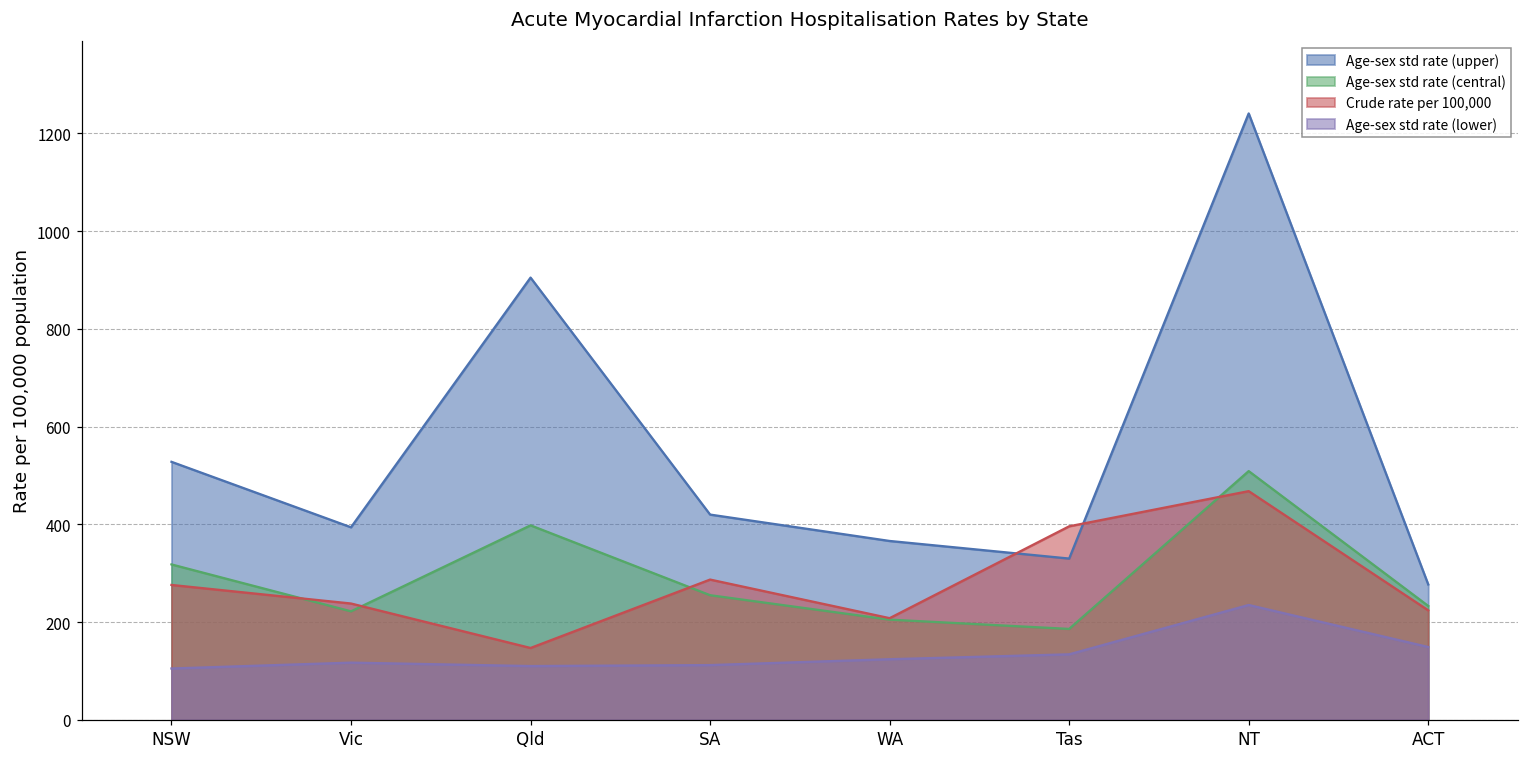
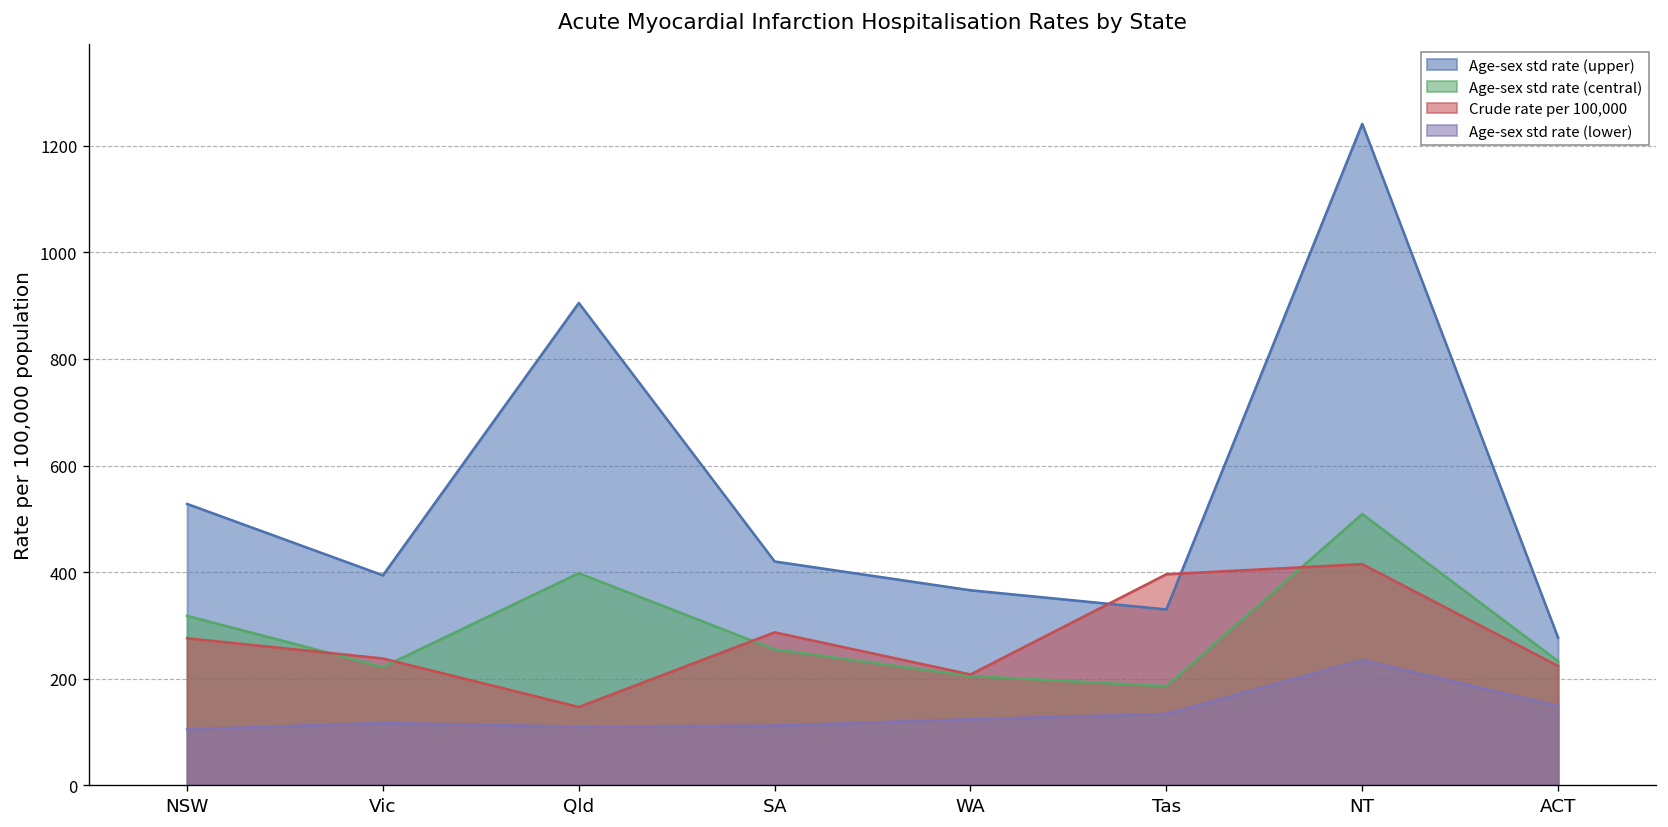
  {
    "Age-sex std rate (central)": {
      "NSW": 320,
      "Vic": 220,
      "Qld": 400,
      "SA": 260,
      "Tas": 190,
      "NT": 510,
      "ACT": 230
    },
    "Crude rate per 100,000": {
      "NSW": 280,
      "Vic": 240,
      "Qld": 150,
      "SA": 290,
      "Tas": 400,
-     "NT": 470,
+     "NT": 420,
      "ACT": 220
    }
  }
